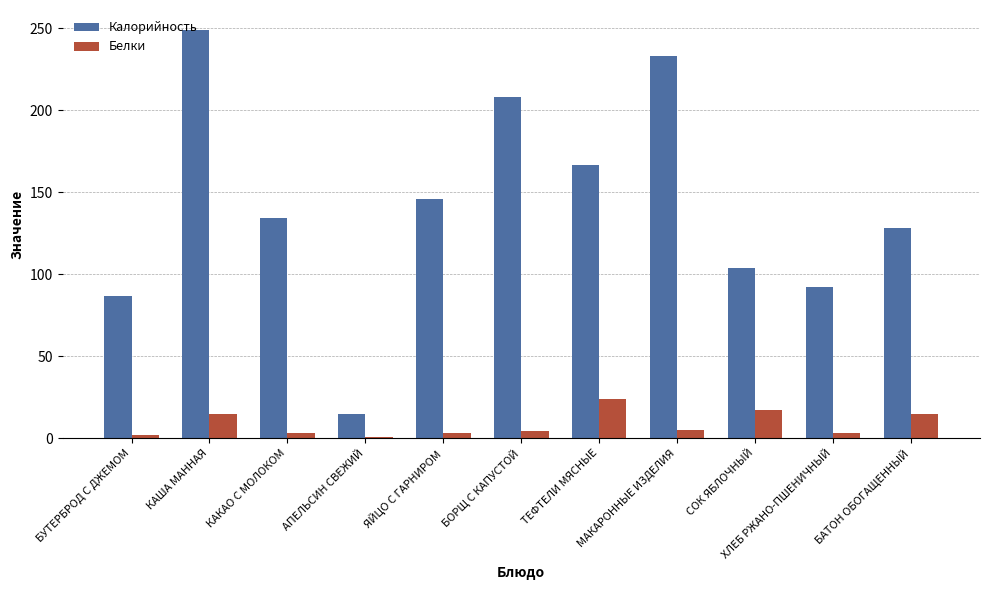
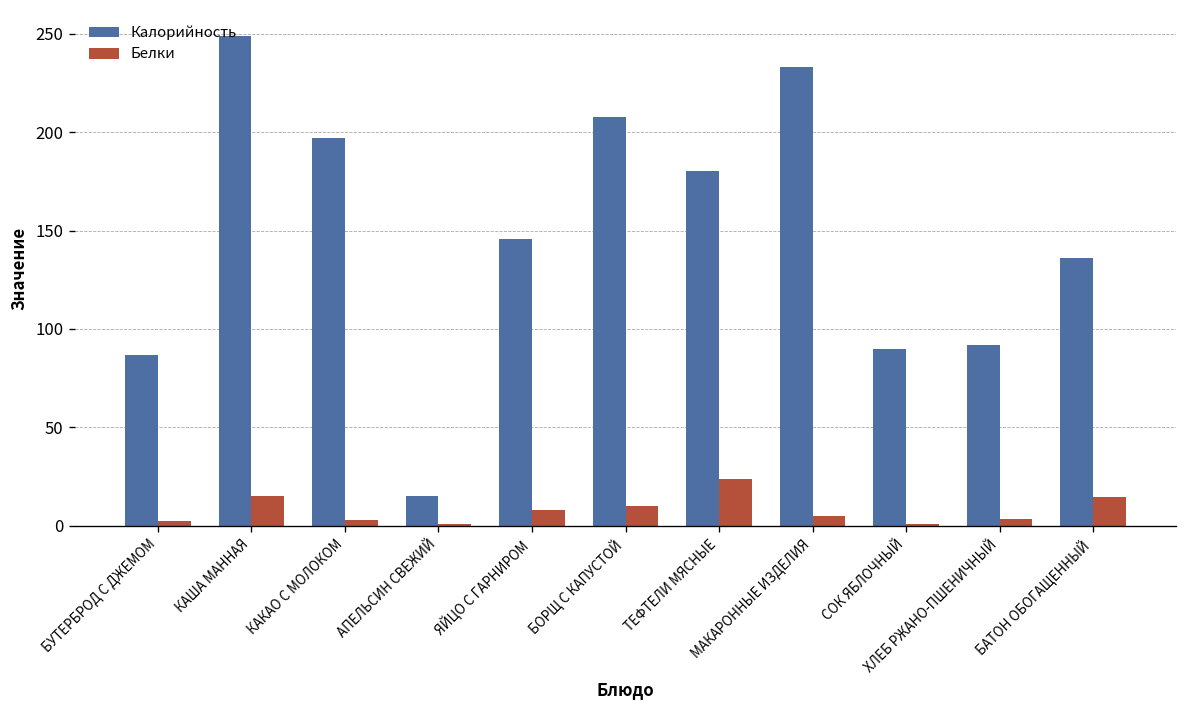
  {
    "Калорийность": {
      "БУТЕРБРОД С ДЖЕМОМ": 87,
      "КАША МАННАЯ": 249,
-     "КАКАО С МОЛОКОМ": 134,
+     "КАКАО С МОЛОКОМ": 197,
      "АПЕЛЬСИН СВЕЖИЙ": 15,
      "ЯЙЦО С ГАРНИРОМ": 146,
      "БОРЩ С КАПУСТОЙ": 208,
-     "ТЕФТЕЛИ МЯСНЫЕ": 167,
+     "ТЕФТЕЛИ МЯСНЫЕ": 180,
      "МАКАРОННЫЕ ИЗДЕЛИЯ": 233,
-     "СОК ЯБЛОЧНЫЙ": 104,
+     "СОК ЯБЛОЧНЫЙ": 90,
      "ХЛЕБ РЖАНО-ПШЕНИЧНЫЙ": 92,
-     "БАТОН ОБОГАЩЕННЫЙ": 128
+     "БАТОН ОБОГАЩЕННЫЙ": 136
    },
    "Белки": {
      "БУТЕРБРОД С ДЖЕМОМ": 2,
      "КАША МАННАЯ": 15,
      "КАКАО С МОЛОКОМ": 3,
-     "ЯЙЦО С ГАРНИРОМ": 3,
-     "БОРЩ С КАПУСТОЙ": 5,
+     "ЯЙЦО С ГАРНИРОМ": 8,
+     "БОРЩ С КАПУСТОЙ": 10,
      "ТЕФТЕЛИ МЯСНЫЕ": 24,
      "МАКАРОННЫЕ ИЗДЕЛИЯ": 5,
-     "СОК ЯБЛОЧНЫЙ": 17,
+     "СОК ЯБЛОЧНЫЙ": 1,
      "ХЛЕБ РЖАНО-ПШЕНИЧНЫЙ": 3,
      "БАТОН ОБОГАЩЕННЫЙ": 15
    }
  }
